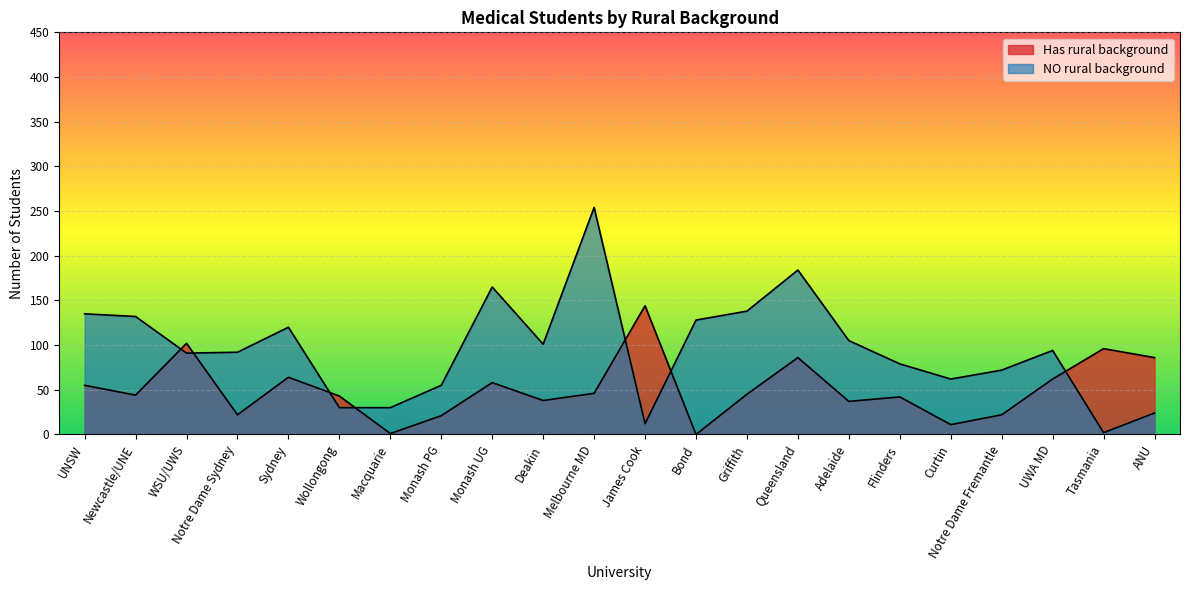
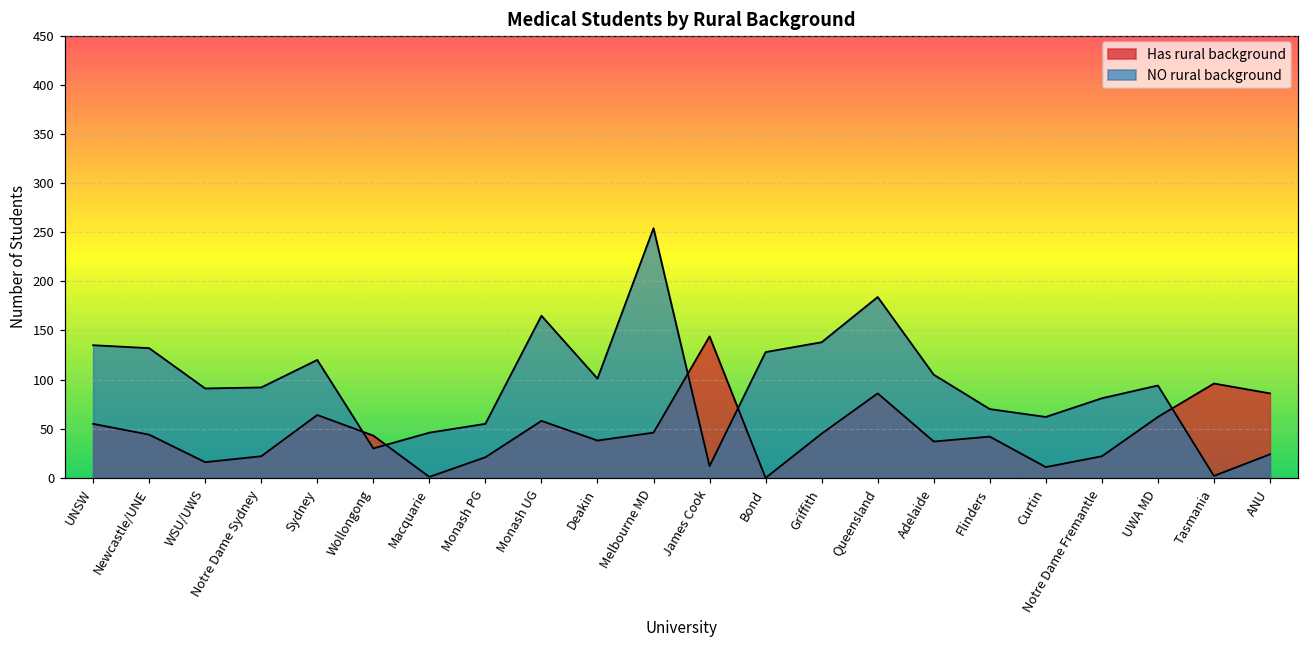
  {
    "Has rural background": {
      "UNSW": 60,
      "Newcastle/UNE": 40,
-     "WSU/UWS": 100,
+     "WSU/UWS": 20,
      "Notre Dame Sydney": 20,
      "Sydney": 60,
      "Wollongong": 40,
      "Macquarie": 0,
      "Monash PG": 20,
      "Monash UG": 60,
      "Deakin": 40,
      "Melbourne MD": 50,
      "James Cook": 140,
      "Bond": 0,
      "Griffith": 50,
      "Queensland": 90,
      "Adelaide": 40,
      "Flinders": 40,
      "Curtin": 10,
      "Notre Dame Fremantle": 20,
      "UWA MD": 60,
      "Tasmania": 100,
      "ANU": 90
    },
    "NO rural background": {
      "UNSW": 140,
      "Newcastle/UNE": 130,
      "WSU/UWS": 90,
      "Notre Dame Sydney": 90,
      "Sydney": 120,
      "Wollongong": 30,
-     "Macquarie": 30,
+     "Macquarie": 50,
      "Monash PG": 60,
      "Monash UG": 170,
      "Deakin": 100,
      "Melbourne MD": 250,
      "James Cook": 10,
      "Bond": 130,
      "Griffith": 140,
      "Queensland": 180,
      "Adelaide": 110,
-     "Flinders": 80,
+     "Flinders": 70,
      "Curtin": 60,
-     "Notre Dame Fremantle": 70,
+     "Notre Dame Fremantle": 80,
      "UWA MD": 90,
      "Tasmania": 0,
      "ANU": 20
    }
  }
